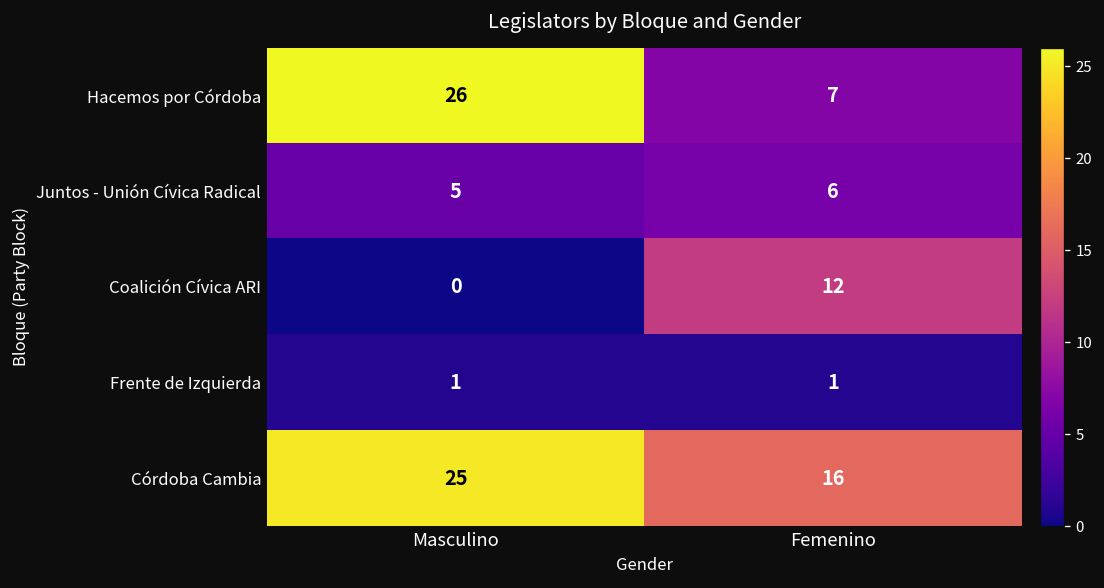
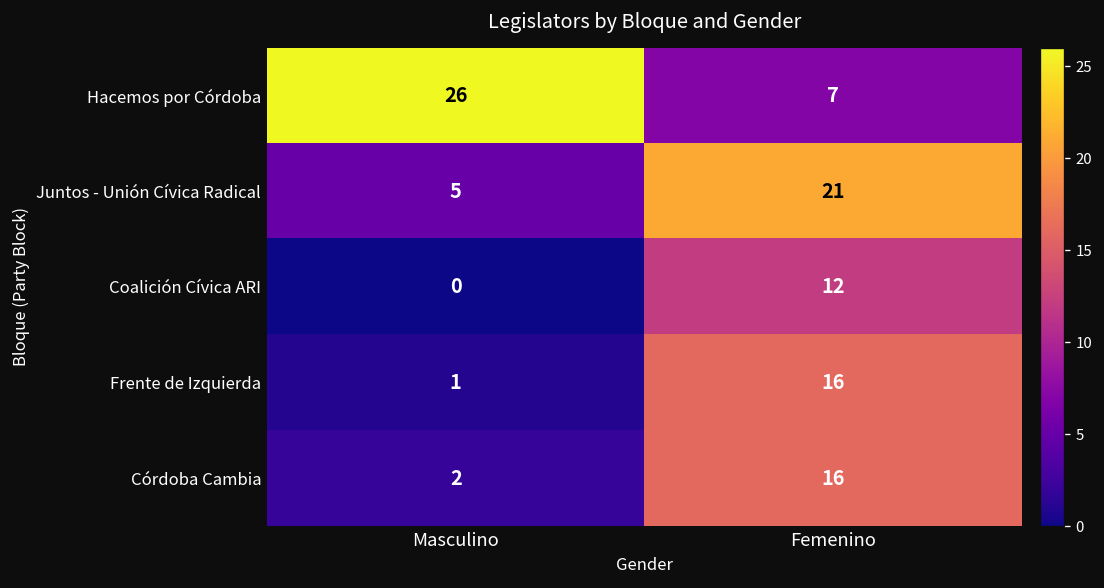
  {
    "Hacemos por Córdoba": {
      "Masculino": 26,
      "Femenino": 7
    },
    "Juntos - Unión Cívica Radical": {
      "Masculino": 5,
-     "Femenino": 6
+     "Femenino": 21
    },
    "Coalición Cívica ARI": {
      "Masculino": 0,
      "Femenino": 12
    },
    "Frente de Izquierda": {
      "Masculino": 1,
-     "Femenino": 1
+     "Femenino": 16
    },
    "Córdoba Cambia": {
-     "Masculino": 25,
+     "Masculino": 2,
      "Femenino": 16
    }
  }
